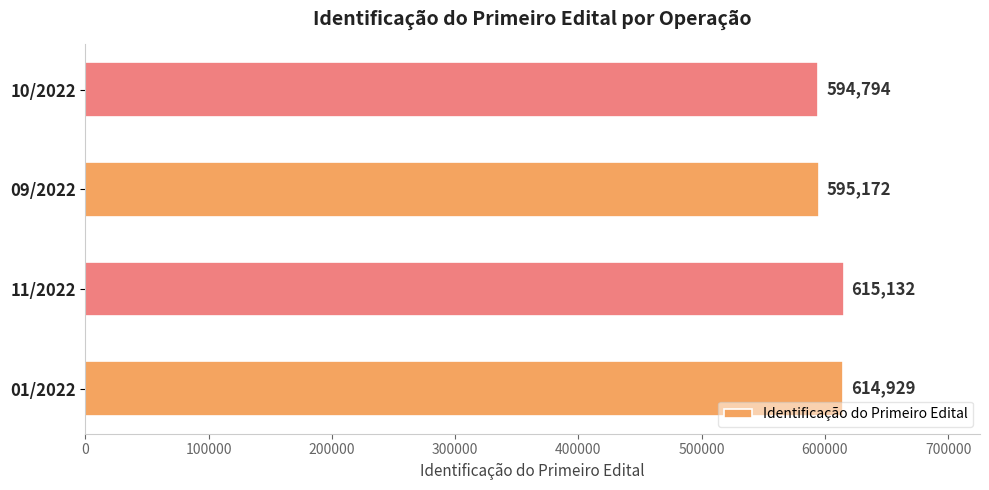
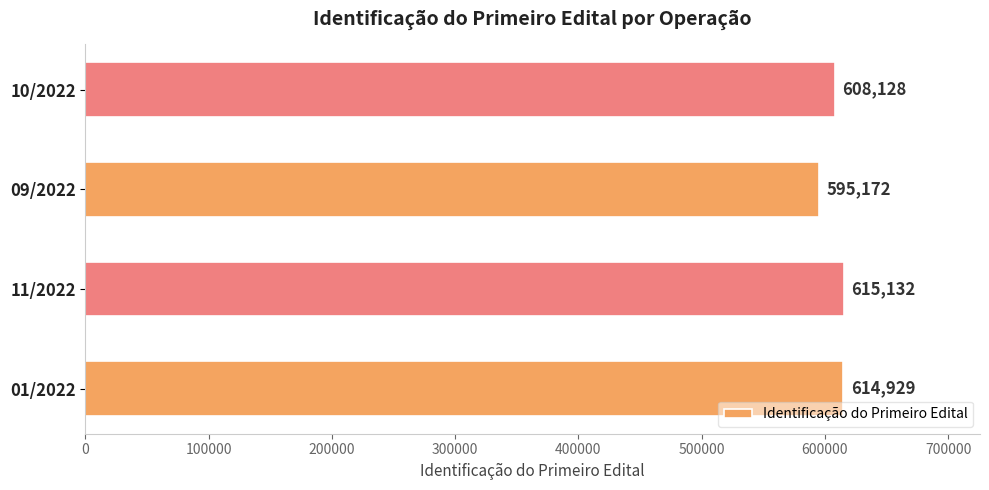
  {
-   "10/2022": "594,794",
+   "10/2022": "608,128",
    "09/2022": "595,172",
    "11/2022": "615,132",
    "01/2022": "614,929"
  }
